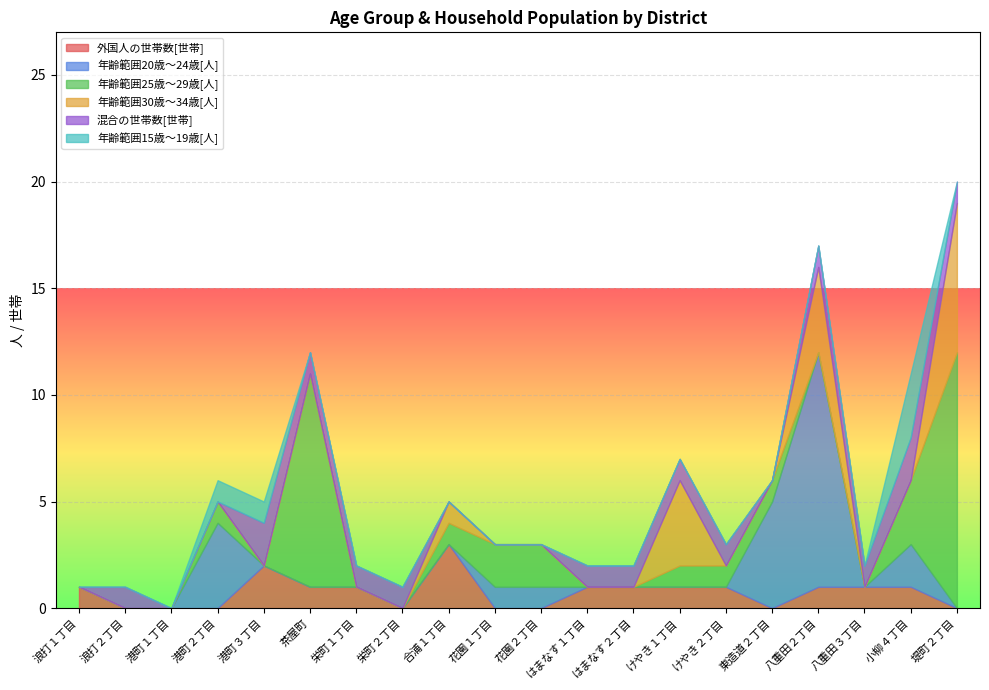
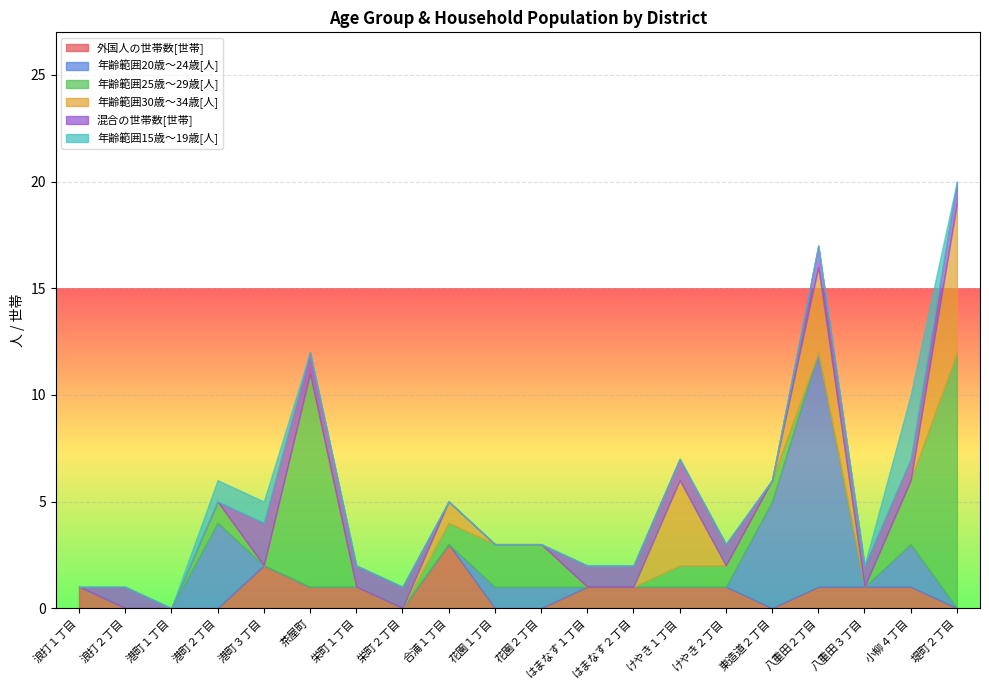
  {
    "外国人の世帯数[世帯]": {
      "港町２丁目": 0,
      "花園１丁目": 0,
      "花園２丁目": 0,
      "東造道２丁目": 0,
      "八重田２丁目": 1,
      "小柳４丁目": 1
    },
    "年齢範囲25歳～29歳[人]": {
      "合浦１丁目": 1,
      "けやき１丁目": 1,
      "堤町２丁目": 12
    },
    "年齢範囲30歳～34歳[人]": {
      "けやき１丁目": 4,
      "八重田２丁目": 4,
      "堤町２丁目": 7
    },
    "混合の世帯数[世帯]": {
      "港町３丁目": 2,
-     "小柳４丁目": 2
+     "小柳４丁目": 1
    },
    "年齢範囲15歳～19歳[人]": {
      "港町２丁目": 1,
      "港町３丁目": 1,
      "小柳４丁目": 3
    }
  }
